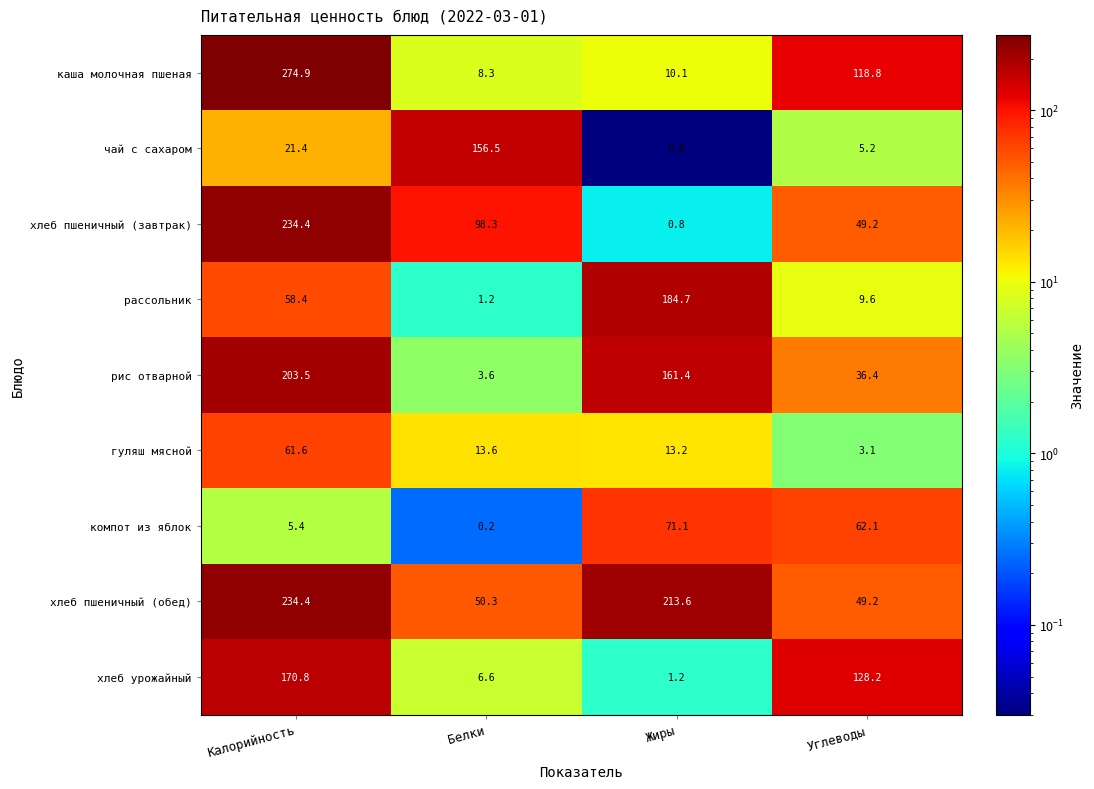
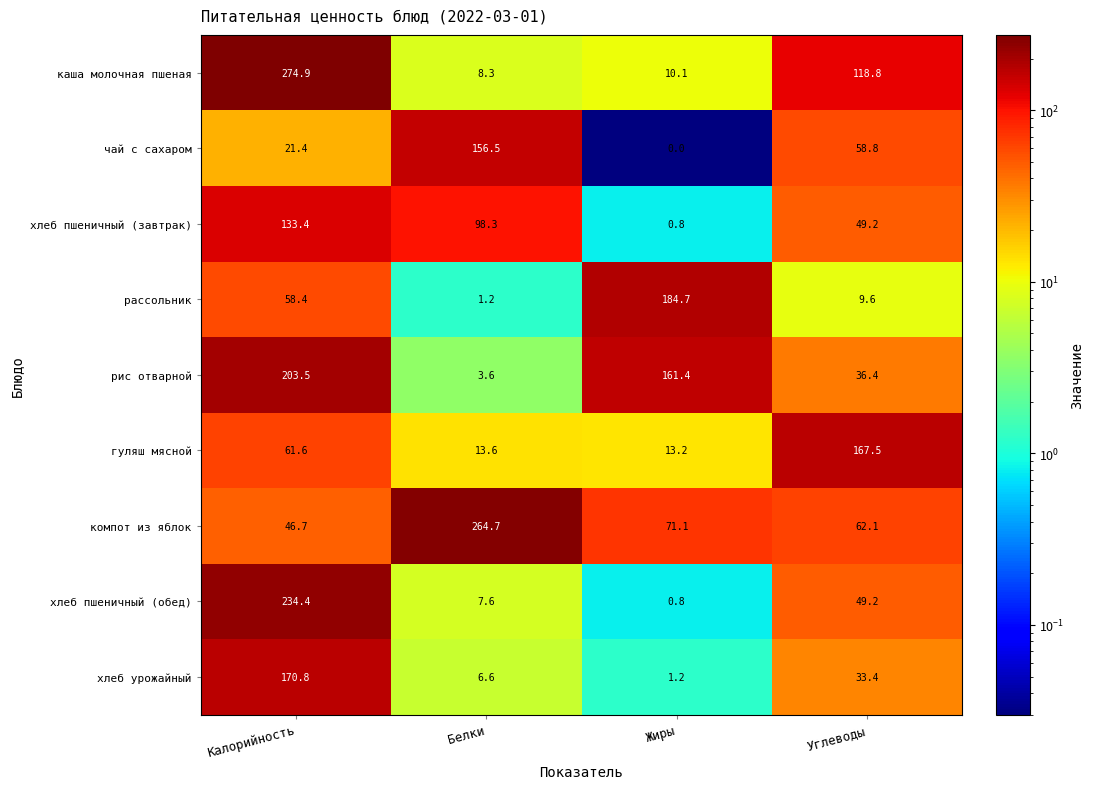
  {
    "каша молочная пшеная": {
      "Калорийность": 274.9,
      "Белки": 8.3,
      "Жиры": 10.1,
      "Углеводы": 118.8
    },
    "чай с сахаром": {
      "Калорийность": 21.4,
      "Белки": 156.5,
      "Жиры": 0.0,
-     "Углеводы": 5.2
+     "Углеводы": 58.8
    },
    "хлеб пшеничный (завтрак)": {
-     "Калорийность": 234.4,
+     "Калорийность": 133.4,
      "Белки": 98.3,
      "Жиры": 0.8,
      "Углеводы": 49.2
    },
    "рассольник": {
      "Калорийность": 58.4,
      "Белки": 1.2,
      "Жиры": 184.7,
      "Углеводы": 9.6
    },
    "рис отварной": {
      "Калорийность": 203.5,
      "Белки": 3.6,
      "Жиры": 161.4,
      "Углеводы": 36.4
    },
    "гуляш мясной": {
      "Калорийность": 61.6,
      "Белки": 13.6,
      "Жиры": 13.2,
-     "Углеводы": 3.1
+     "Углеводы": 167.5
    },
    "компот из яблок": {
-     "Калорийность": 5.4,
-     "Белки": 0.2,
+     "Калорийность": 46.7,
+     "Белки": 264.7,
      "Жиры": 71.1,
      "Углеводы": 62.1
    },
    "хлеб пшеничный (обед)": {
      "Калорийность": 234.4,
-     "Белки": 50.3,
-     "Жиры": 213.6,
+     "Белки": 7.6,
+     "Жиры": 0.8,
      "Углеводы": 49.2
    },
    "хлеб урожайный": {
      "Калорийность": 170.8,
      "Белки": 6.6,
      "Жиры": 1.2,
-     "Углеводы": 128.2
+     "Углеводы": 33.4
    }
  }
